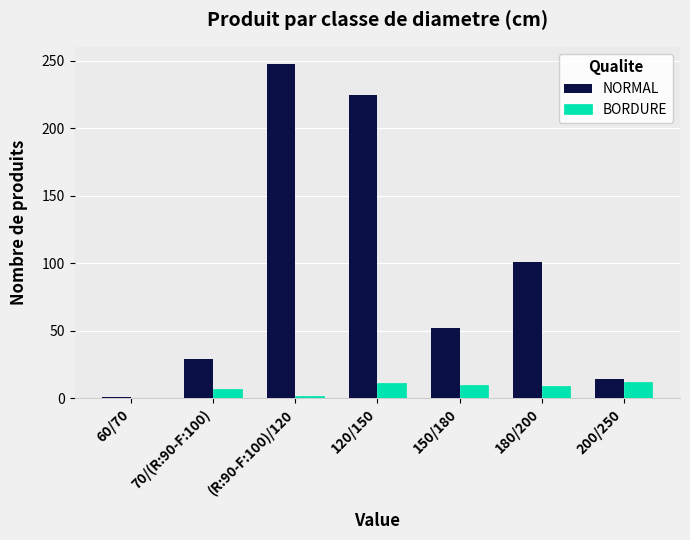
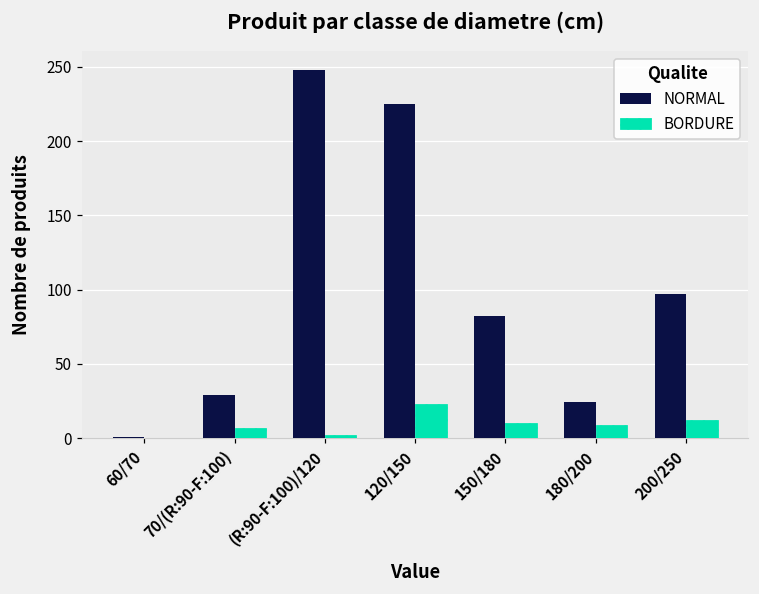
  {
    "NORMAL": {
      "70/(R:90-F:100)": 29,
      "(R:90-F:100)/120": 248,
      "120/150": 225,
-     "150/180": 52,
-     "180/200": 101,
-     "200/250": 14
+     "150/180": 82,
+     "180/200": 24,
+     "200/250": 97
    },
    "BORDURE": {
      "60/70": 0,
      "70/(R:90-F:100)": 7,
      "(R:90-F:100)/120": 2,
-     "120/150": 11,
+     "120/150": 23,
      "150/180": 10,
      "180/200": 9,
      "200/250": 12
    }
  }
